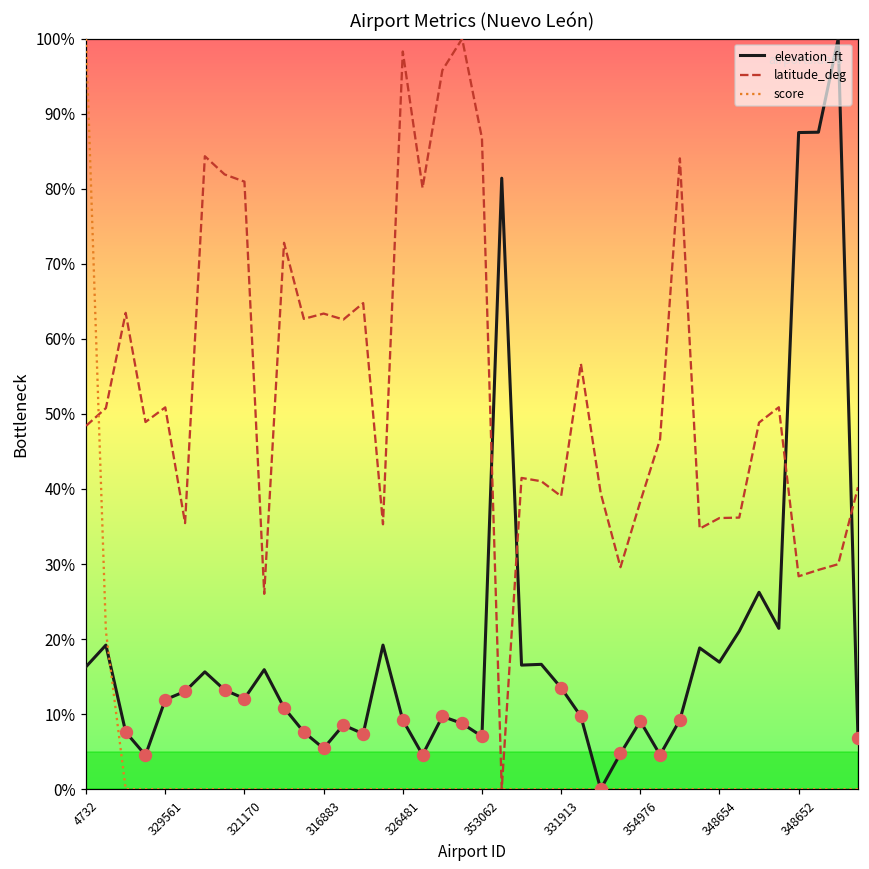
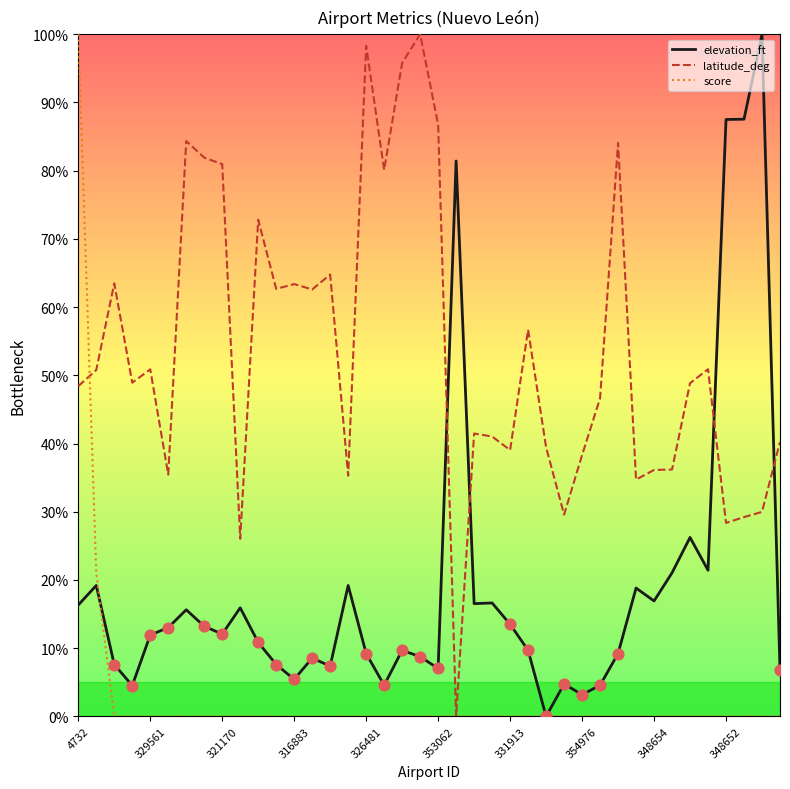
  {
    "elevation_ft": {
      "4732": "16%",
-     "354976": "9%",
+     "354976": "3%",
      "348654": "17%",
      "348652": "87%"
    },
    "latitude_deg": {
      "4732": "48%",
      "329561": "51%",
      "321170": "81%",
      "316883": "63%",
      "326481": "98%",
      "353062": "87%",
      "331913": "39%",
      "354976": "38%",
      "348654": "36%",
      "348652": "28%"
    },
    "score": {
      "4732": "100%",
      "329561": "0%",
      "321170": "0%",
      "316883": "0%",
      "326481": "0%",
      "353062": "0%",
      "331913": "0%",
      "354976": "0%",
      "348654": "0%",
      "348652": "0%"
    }
  }
